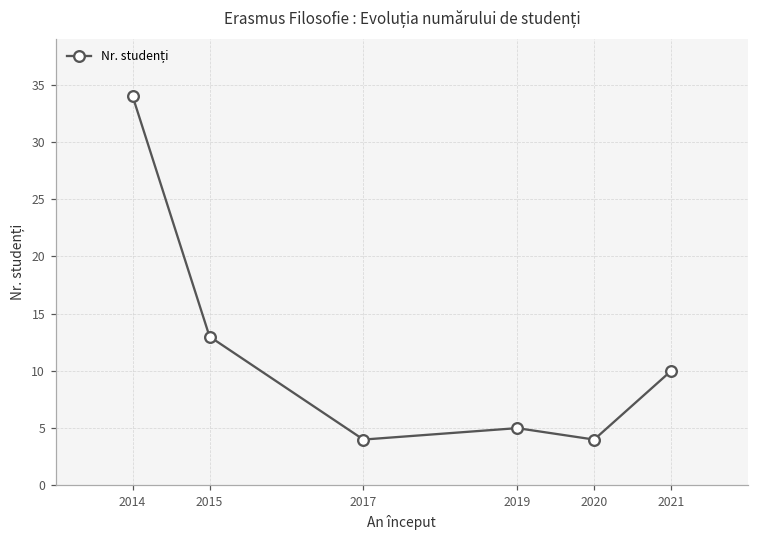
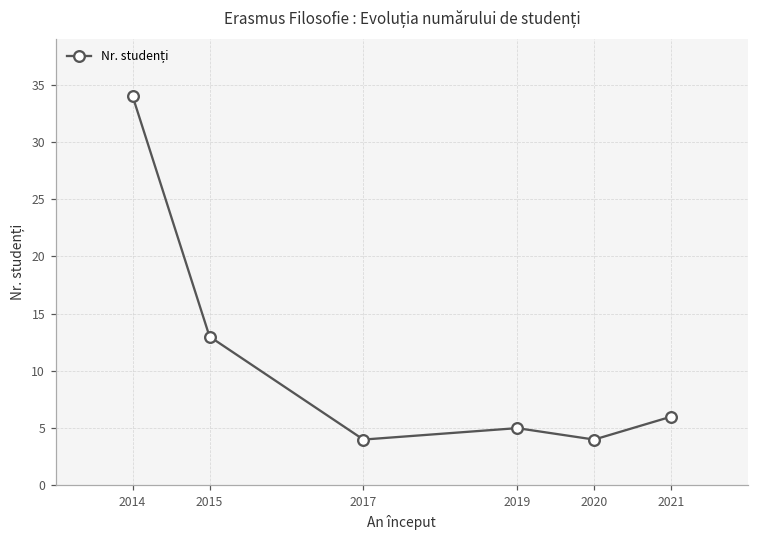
  {
    "2014": 34,
    "2015": 13,
    "2017": 4,
    "2019": 5,
    "2020": 4,
-   "2021": 10
+   "2021": 6
  }
